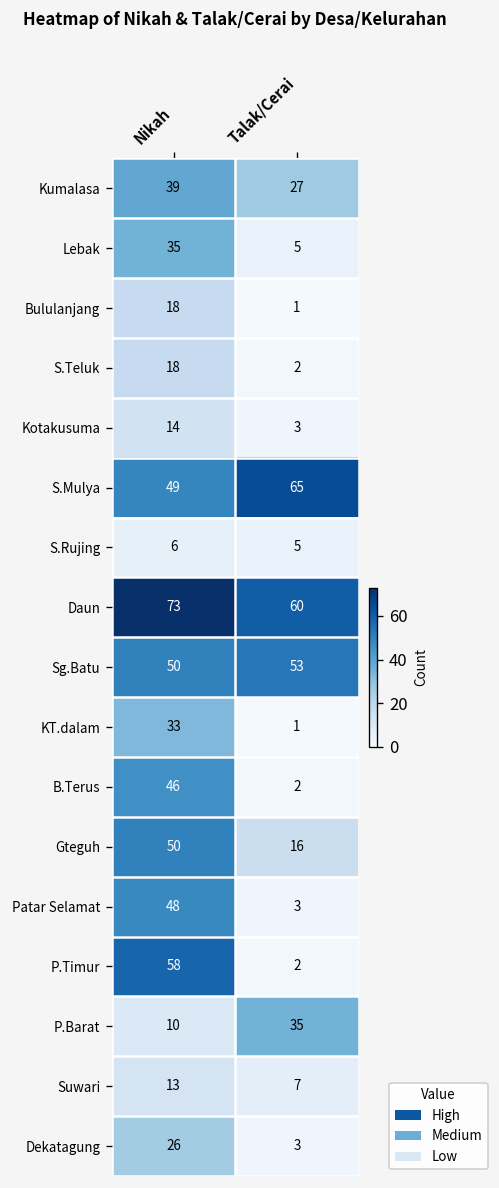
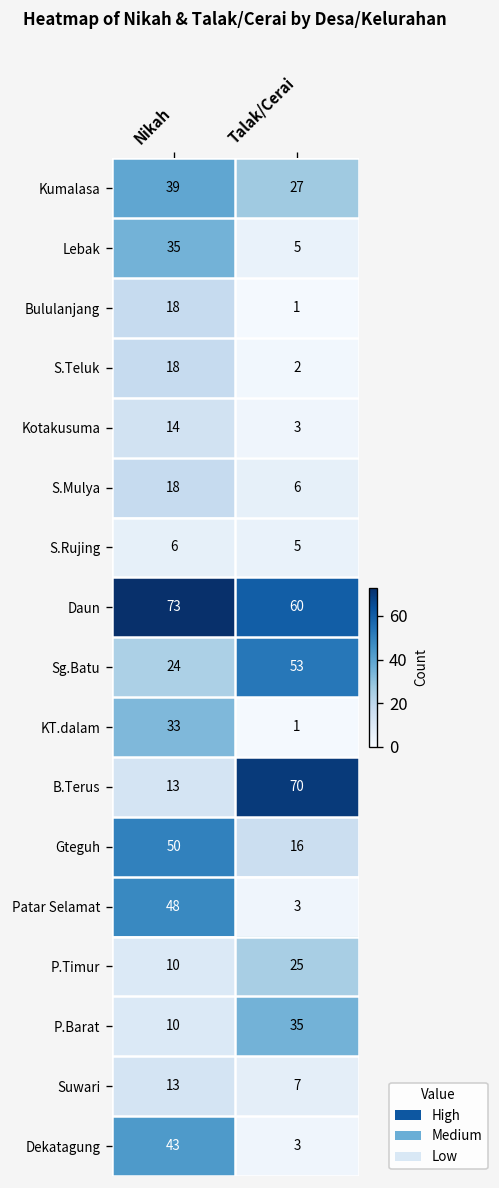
  {
    "Kumalasa": {
      "Nikah": 39,
      "Talak/Cerai": 27
    },
    "Lebak": {
      "Nikah": 35,
      "Talak/Cerai": 5
    },
    "Bululanjang": {
      "Nikah": 18,
      "Talak/Cerai": 1
    },
    "S.Teluk": {
      "Nikah": 18,
      "Talak/Cerai": 2
    },
    "Kotakusuma": {
      "Nikah": 14,
      "Talak/Cerai": 3
    },
    "S.Mulya": {
-     "Nikah": 49,
-     "Talak/Cerai": 65
+     "Nikah": 18,
+     "Talak/Cerai": 6
    },
    "S.Rujing": {
      "Nikah": 6,
      "Talak/Cerai": 5
    },
    "Daun": {
      "Nikah": 73,
      "Talak/Cerai": 60
    },
    "Sg.Batu": {
-     "Nikah": 50,
+     "Nikah": 24,
      "Talak/Cerai": 53
    },
    "KT.dalam": {
      "Nikah": 33,
      "Talak/Cerai": 1
    },
    "B.Terus": {
-     "Nikah": 46,
-     "Talak/Cerai": 2
+     "Nikah": 13,
+     "Talak/Cerai": 70
    },
    "Gteguh": {
      "Nikah": 50,
      "Talak/Cerai": 16
    },
    "Patar Selamat": {
      "Nikah": 48,
      "Talak/Cerai": 3
    },
    "P.Timur": {
-     "Nikah": 58,
-     "Talak/Cerai": 2
+     "Nikah": 10,
+     "Talak/Cerai": 25
    },
    "P.Barat": {
      "Nikah": 10,
      "Talak/Cerai": 35
    },
    "Suwari": {
      "Nikah": 13,
      "Talak/Cerai": 7
    },
    "Dekatagung": {
-     "Nikah": 26,
+     "Nikah": 43,
      "Talak/Cerai": 3
    }
  }
